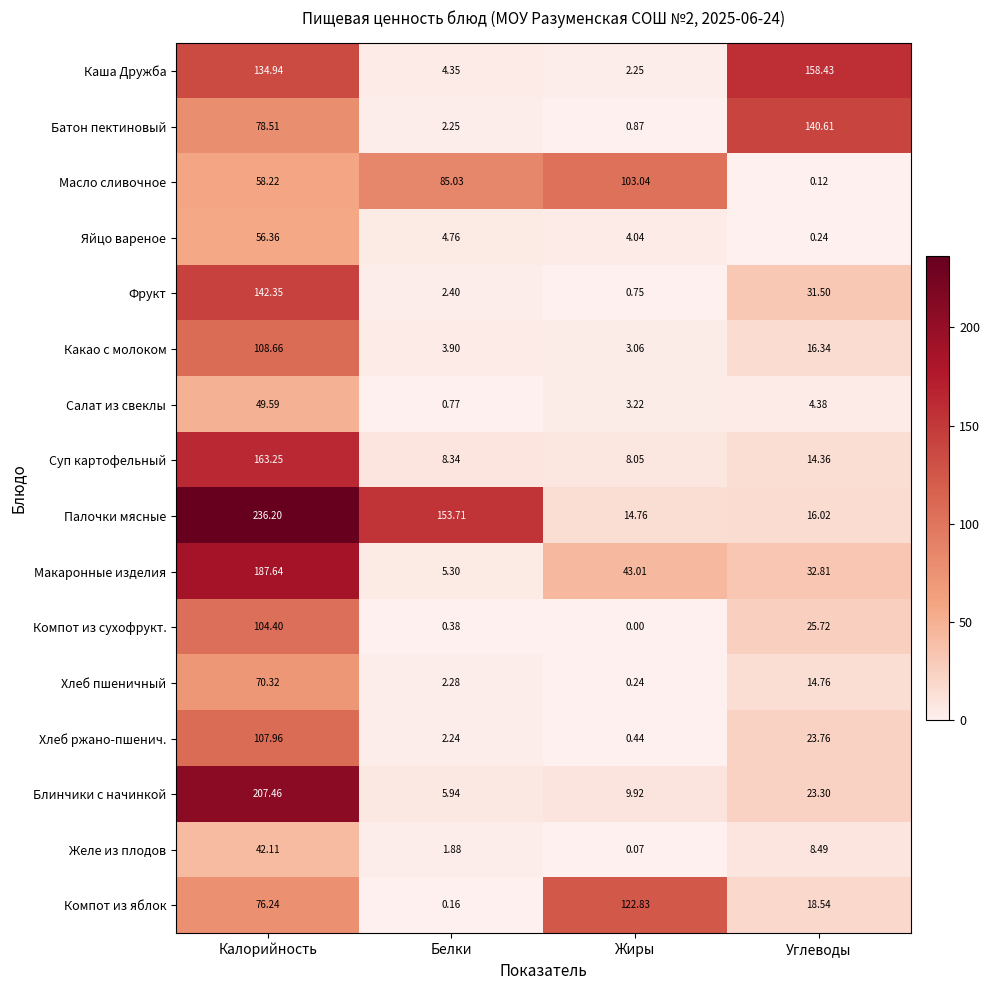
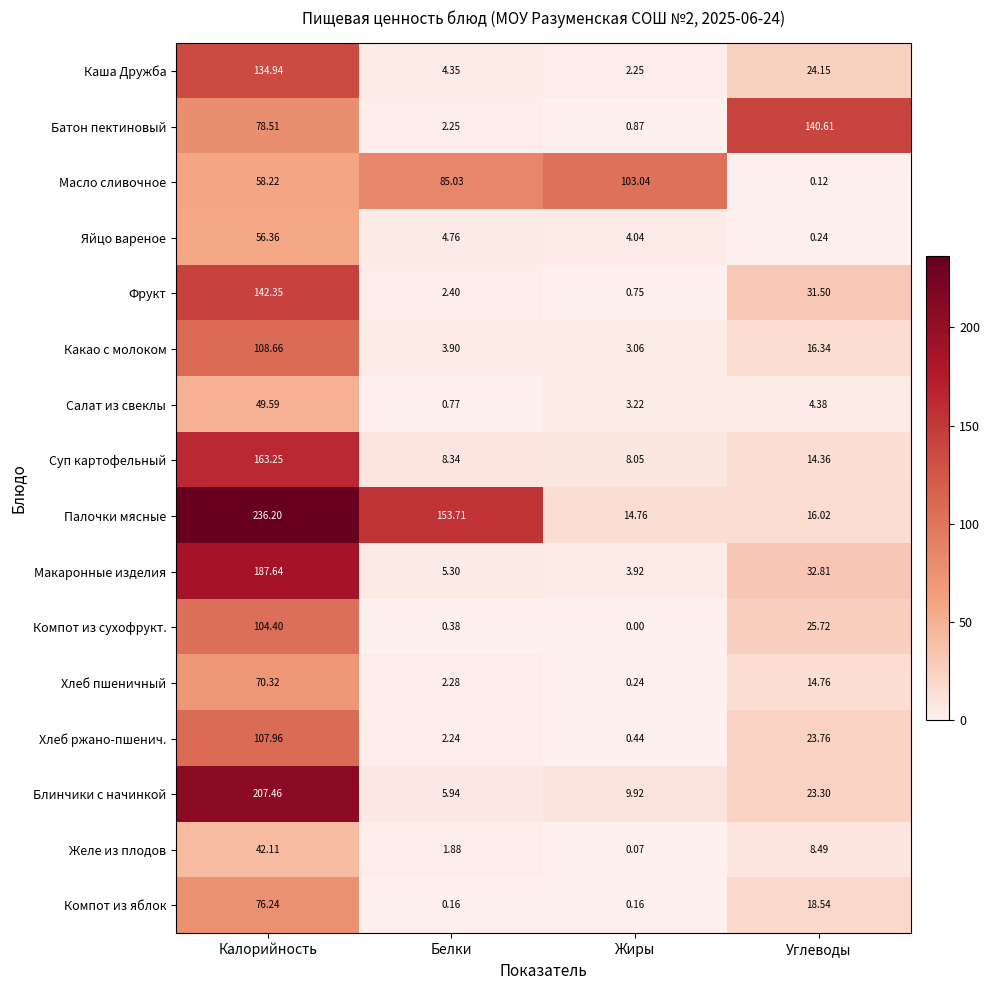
  {
    "Каша Дружба": {
      "Калорийность": 134.94,
      "Белки": 4.35,
      "Жиры": 2.25,
-     "Углеводы": 158.43
+     "Углеводы": 24.15
    },
    "Батон пектиновый": {
      "Калорийность": 78.51,
      "Белки": 2.25,
      "Жиры": 0.87,
      "Углеводы": 140.61
    },
    "Масло сливочное": {
      "Калорийность": 58.22,
      "Белки": 85.03,
      "Жиры": 103.04,
      "Углеводы": 0.12
    },
    "Яйцо вареное": {
      "Калорийность": 56.36,
      "Белки": 4.76,
      "Жиры": 4.04,
      "Углеводы": 0.24
    },
    "Фрукт": {
      "Калорийность": 142.35,
      "Белки": 2.40,
      "Жиры": 0.75,
      "Углеводы": 31.50
    },
    "Какао с молоком": {
      "Калорийность": 108.66,
      "Белки": 3.90,
      "Жиры": 3.06,
      "Углеводы": 16.34
    },
    "Салат из свеклы": {
      "Калорийность": 49.59,
      "Белки": 0.77,
      "Жиры": 3.22,
      "Углеводы": 4.38
    },
    "Суп картофельный": {
      "Калорийность": 163.25,
      "Белки": 8.34,
      "Жиры": 8.05,
      "Углеводы": 14.36
    },
    "Палочки мясные": {
      "Калорийность": 236.20,
      "Белки": 153.71,
      "Жиры": 14.76,
      "Углеводы": 16.02
    },
    "Макаронные изделия": {
      "Калорийность": 187.64,
      "Белки": 5.30,
-     "Жиры": 43.01,
+     "Жиры": 3.92,
      "Углеводы": 32.81
    },
    "Компот из сухофрукт.": {
      "Калорийность": 104.40,
      "Белки": 0.38,
      "Жиры": 0.00,
      "Углеводы": 25.72
    },
    "Хлеб пшеничный": {
      "Калорийность": 70.32,
      "Белки": 2.28,
      "Жиры": 0.24,
      "Углеводы": 14.76
    },
    "Хлеб ржано-пшенич.": {
      "Калорийность": 107.96,
      "Белки": 2.24,
      "Жиры": 0.44,
      "Углеводы": 23.76
    },
    "Блинчики с начинкой": {
      "Калорийность": 207.46,
      "Белки": 5.94,
      "Жиры": 9.92,
      "Углеводы": 23.30
    },
    "Желе из плодов": {
      "Калорийность": 42.11,
      "Белки": 1.88,
      "Жиры": 0.07,
      "Углеводы": 8.49
    },
    "Компот из яблок": {
      "Калорийность": 76.24,
      "Белки": 0.16,
-     "Жиры": 122.83,
+     "Жиры": 0.16,
      "Углеводы": 18.54
    }
  }
